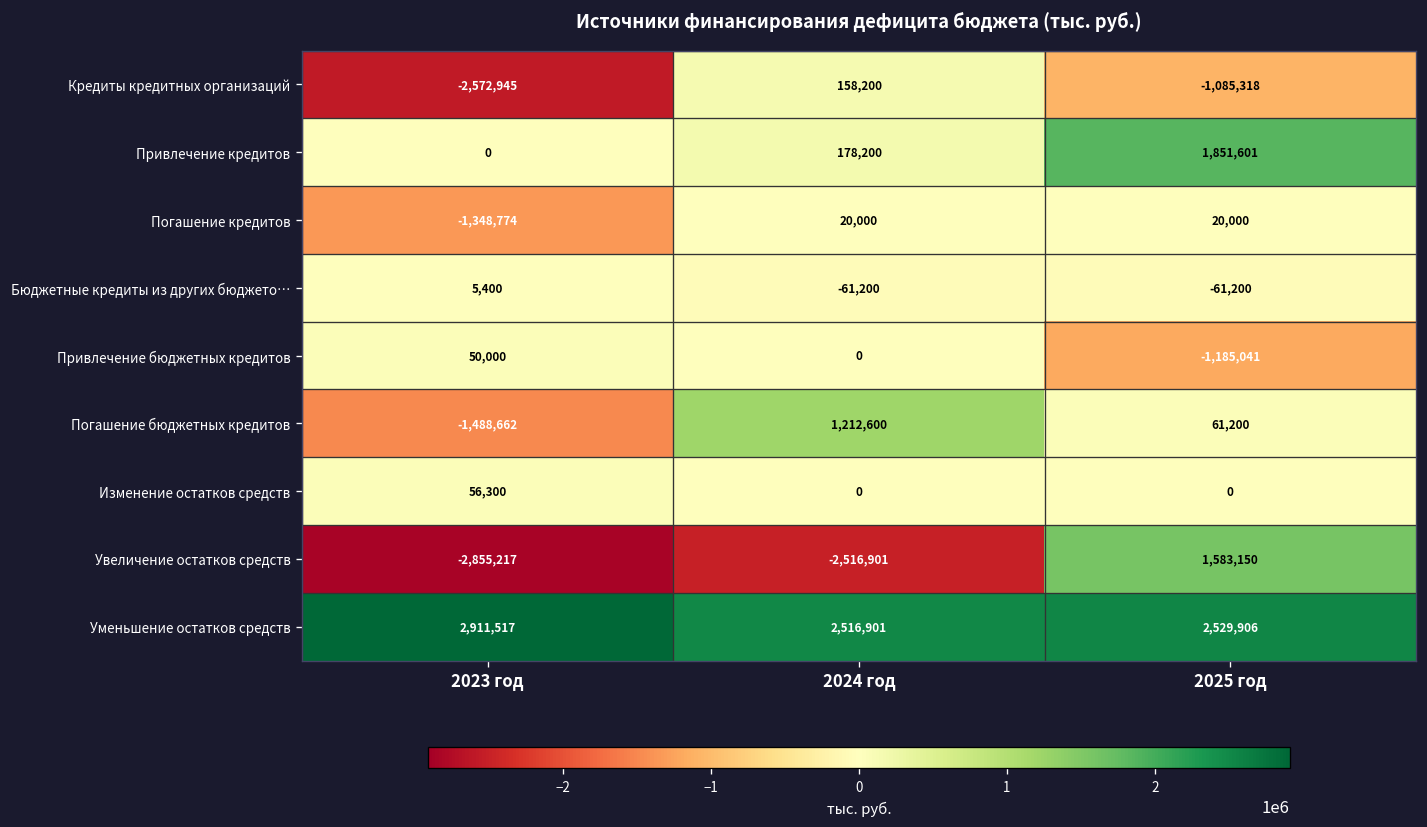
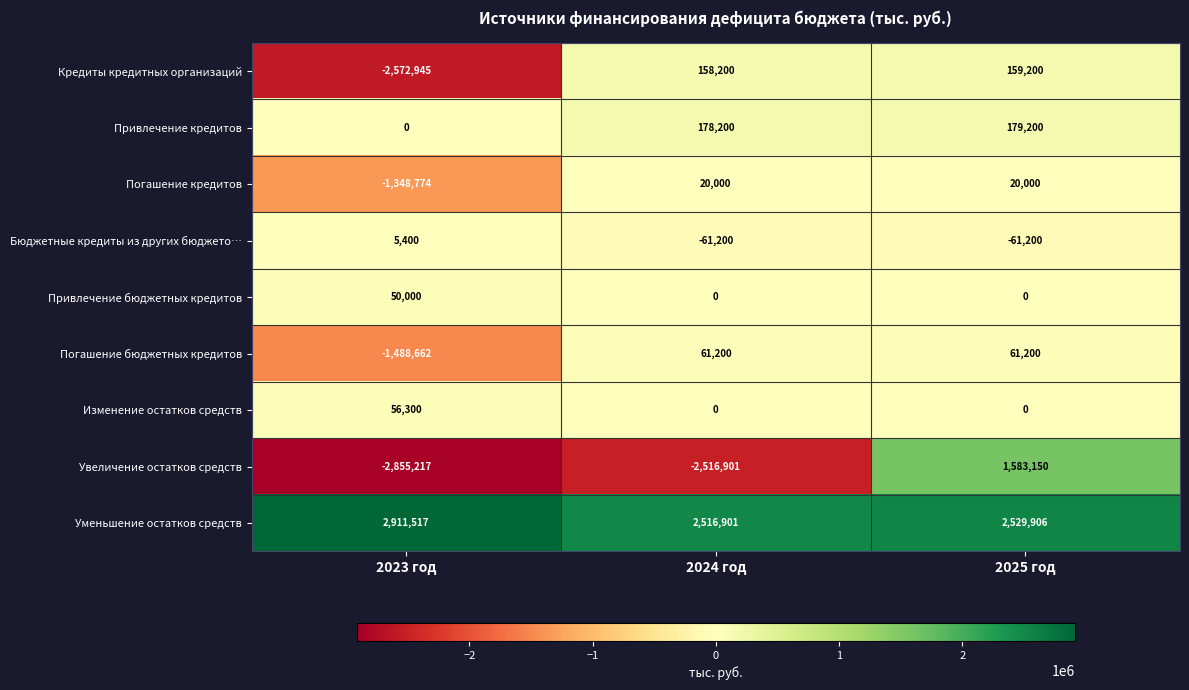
  {
    "Кредиты кредитных организаций": {
      "2023 год": "-2,572,945",
      "2024 год": "158,200",
-     "2025 год": "-1,085,318"
+     "2025 год": "159,200"
    },
    "Привлечение кредитов": {
      "2023 год": "0",
      "2024 год": "178,200",
-     "2025 год": "1,851,601"
+     "2025 год": "179,200"
    },
    "Погашение кредитов": {
      "2023 год": "-1,348,774",
      "2024 год": "20,000",
      "2025 год": "20,000"
    },
    "Бюджетные кредиты из других бюджето…": {
      "2023 год": "5,400",
      "2024 год": "-61,200",
      "2025 год": "-61,200"
    },
    "Привлечение бюджетных кредитов": {
      "2023 год": "50,000",
      "2024 год": "0",
-     "2025 год": "-1,185,041"
+     "2025 год": "0"
    },
    "Погашение бюджетных кредитов": {
      "2023 год": "-1,488,662",
-     "2024 год": "1,212,600",
+     "2024 год": "61,200",
      "2025 год": "61,200"
    },
    "Изменение остатков средств": {
      "2023 год": "56,300",
      "2024 год": "0",
      "2025 год": "0"
    },
    "Увеличение остатков средств": {
      "2023 год": "-2,855,217",
      "2024 год": "-2,516,901",
      "2025 год": "1,583,150"
    },
    "Уменьшение остатков средств": {
      "2023 год": "2,911,517",
      "2024 год": "2,516,901",
      "2025 год": "2,529,906"
    }
  }
